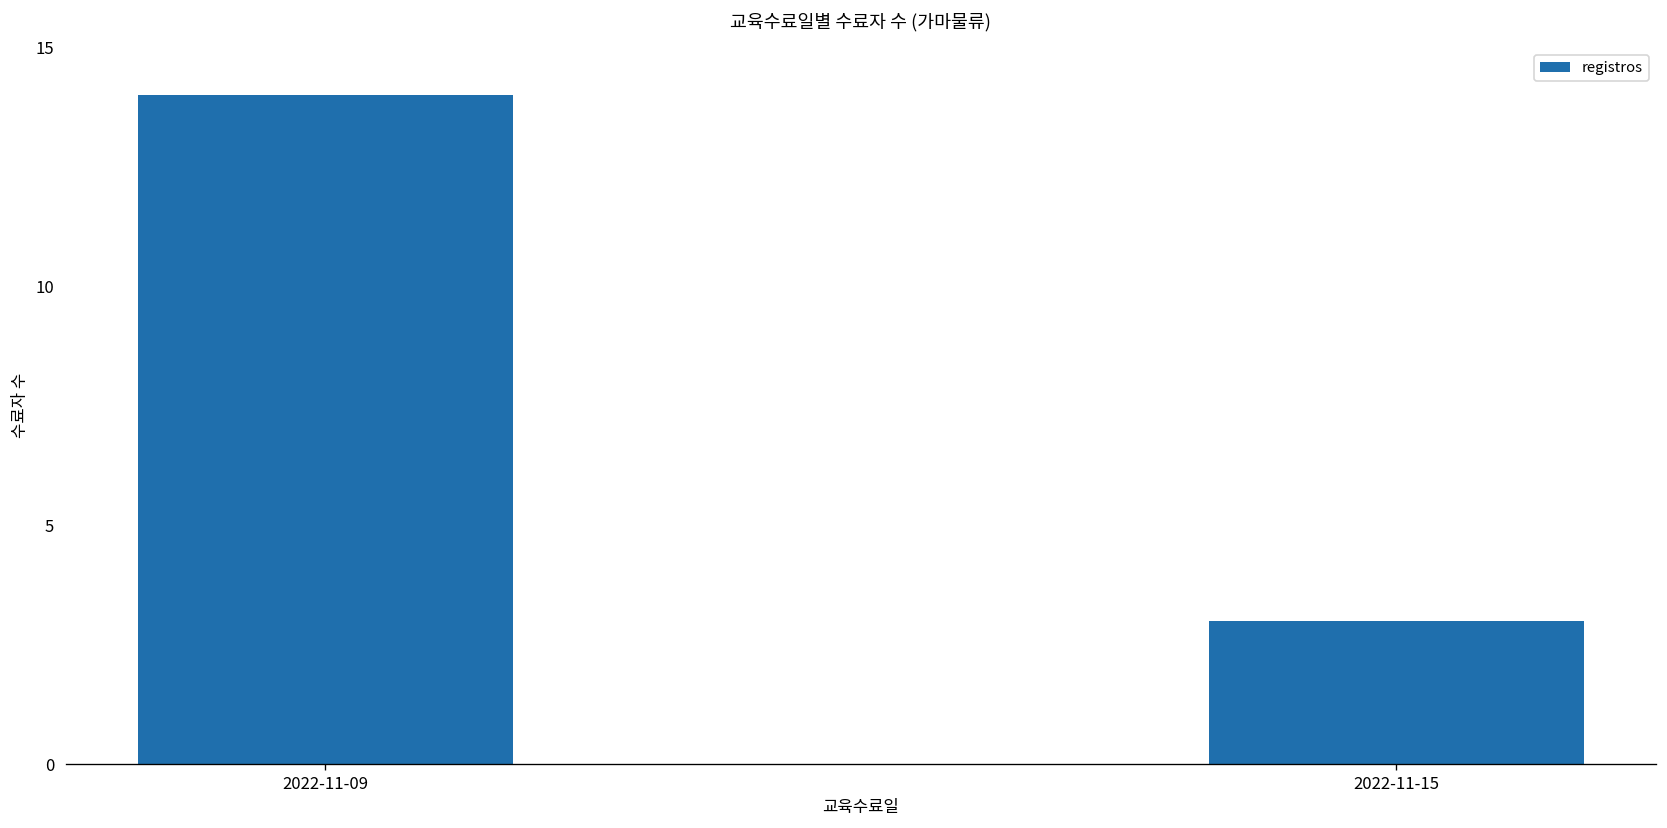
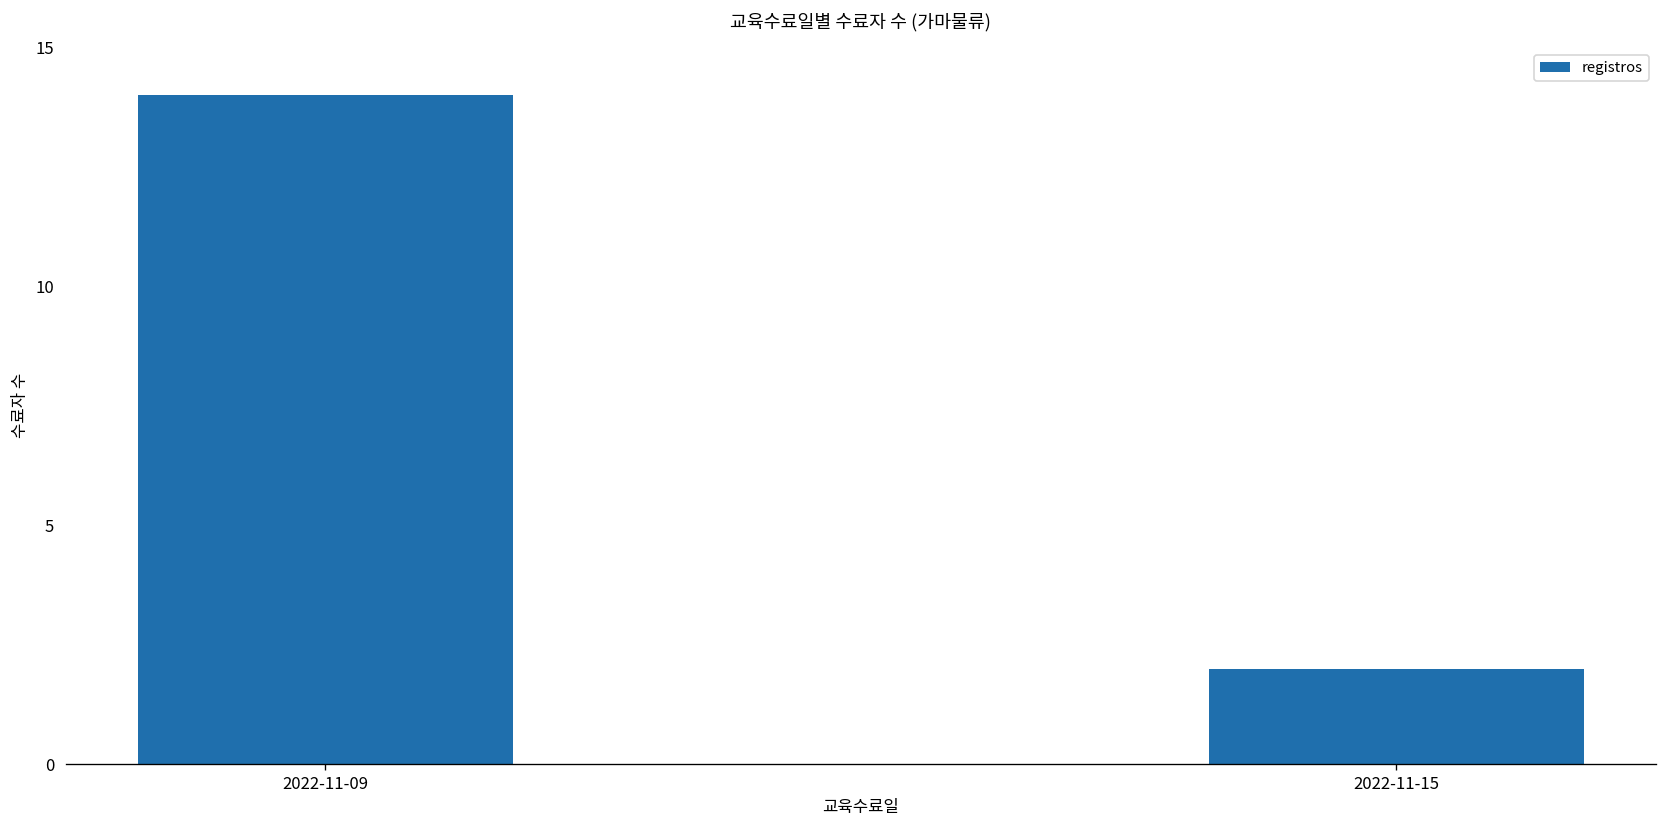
  {
    "2022-11-09": 14,
-   "2022-11-15": 3
+   "2022-11-15": 2
  }
